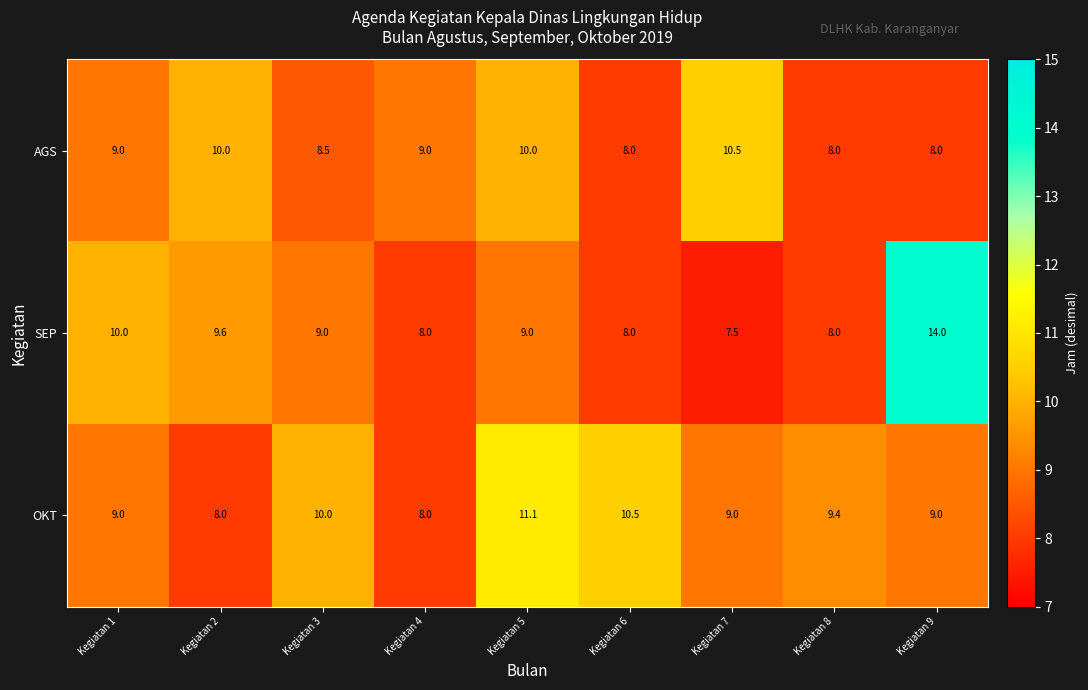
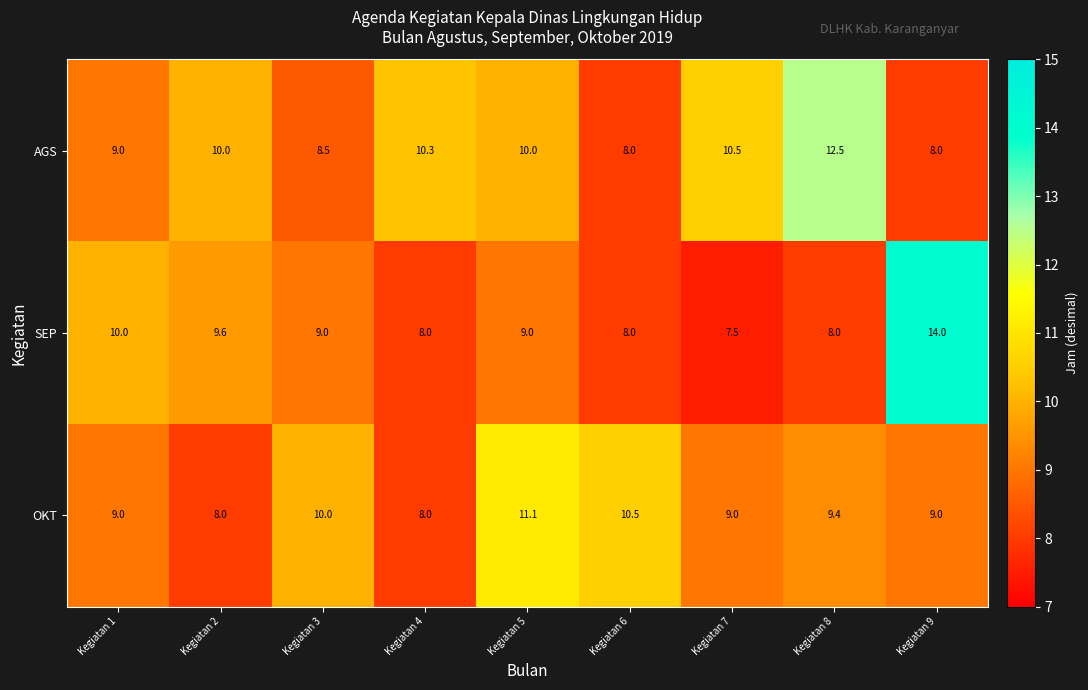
  {
    "AGS": {
      "Kegiatan 1": 9.0,
      "Kegiatan 2": 10.0,
      "Kegiatan 3": 8.5,
-     "Kegiatan 4": 9.0,
+     "Kegiatan 4": 10.3,
      "Kegiatan 5": 10.0,
      "Kegiatan 6": 8.0,
      "Kegiatan 7": 10.5,
-     "Kegiatan 8": 8.0,
+     "Kegiatan 8": 12.5,
      "Kegiatan 9": 8.0
    },
    "SEP": {
      "Kegiatan 1": 10.0,
      "Kegiatan 2": 9.6,
      "Kegiatan 3": 9.0,
      "Kegiatan 4": 8.0,
      "Kegiatan 5": 9.0,
      "Kegiatan 6": 8.0,
      "Kegiatan 7": 7.5,
      "Kegiatan 8": 8.0,
      "Kegiatan 9": 14.0
    },
    "OKT": {
      "Kegiatan 1": 9.0,
      "Kegiatan 2": 8.0,
      "Kegiatan 3": 10.0,
      "Kegiatan 4": 8.0,
      "Kegiatan 5": 11.1,
      "Kegiatan 6": 10.5,
      "Kegiatan 7": 9.0,
      "Kegiatan 8": 9.4,
      "Kegiatan 9": 9.0
    }
  }
